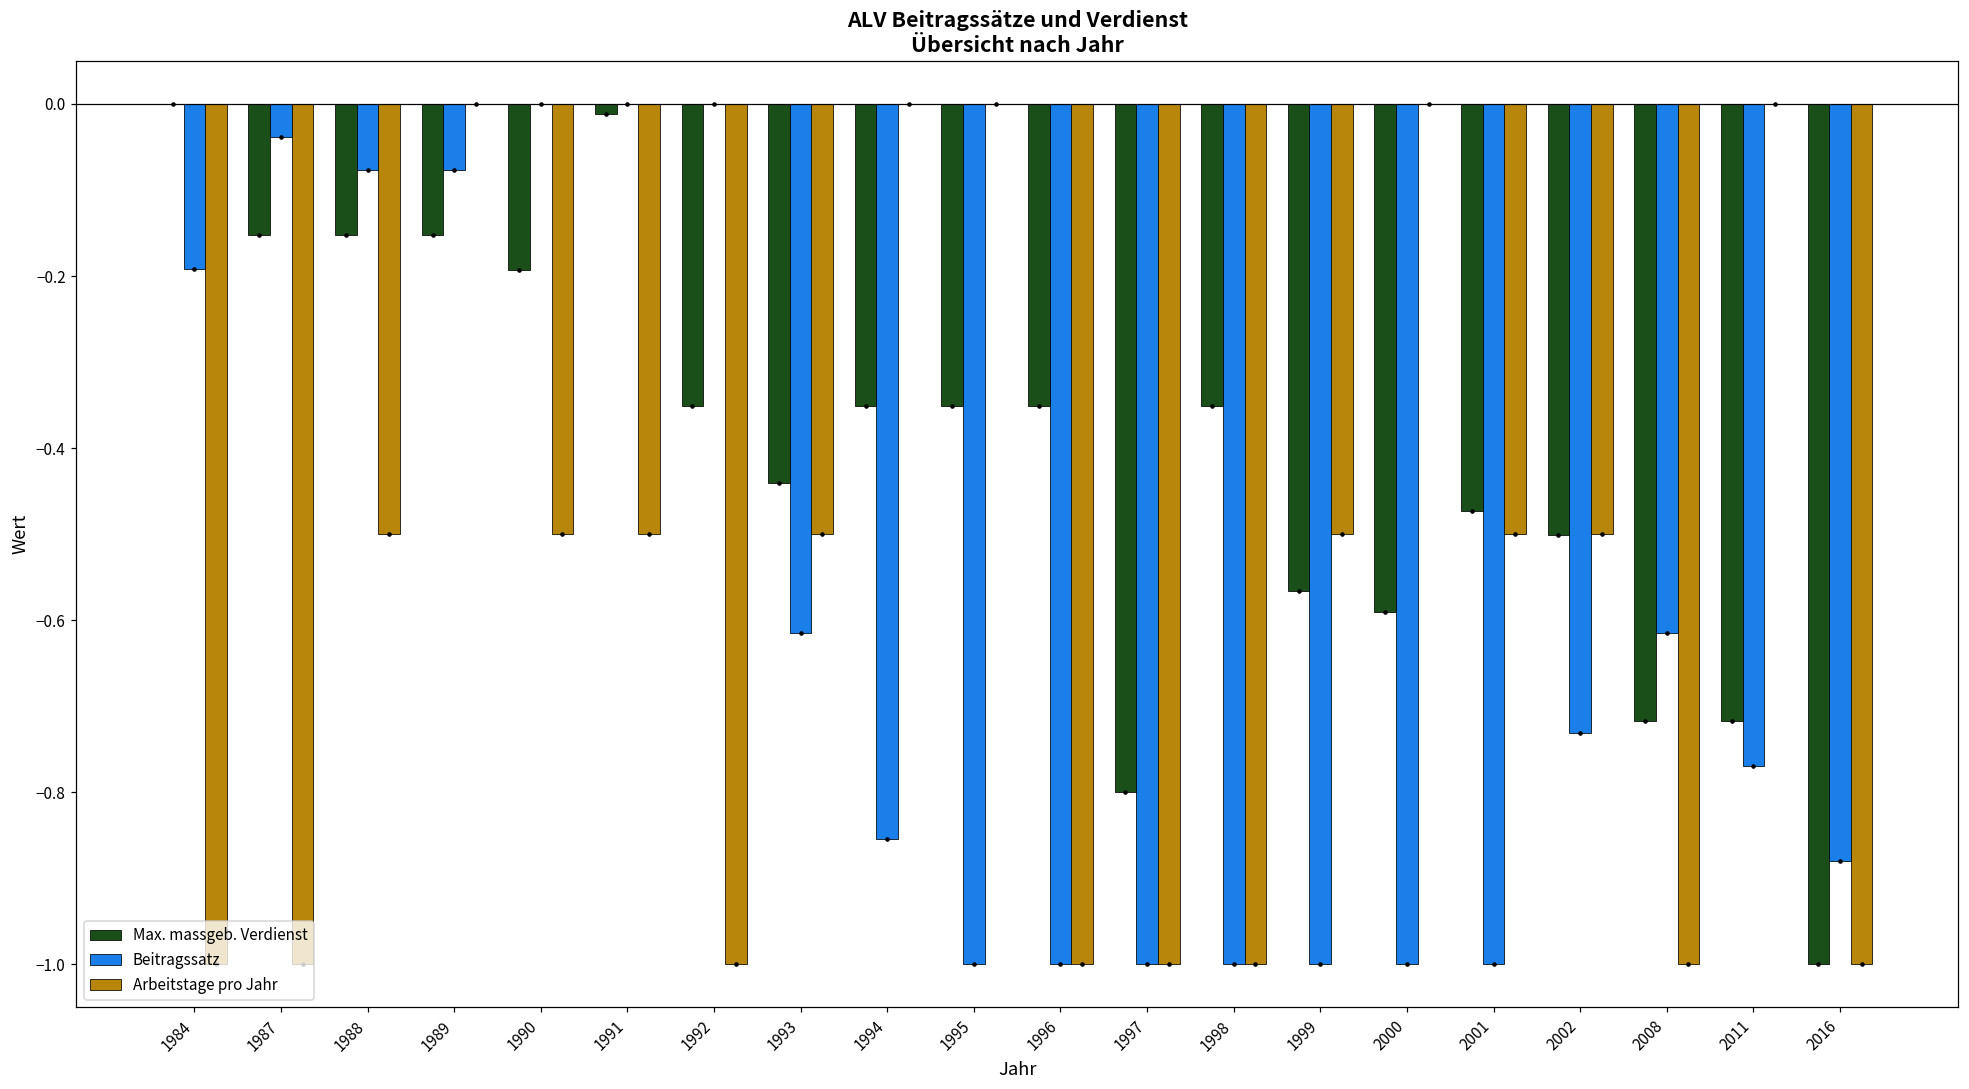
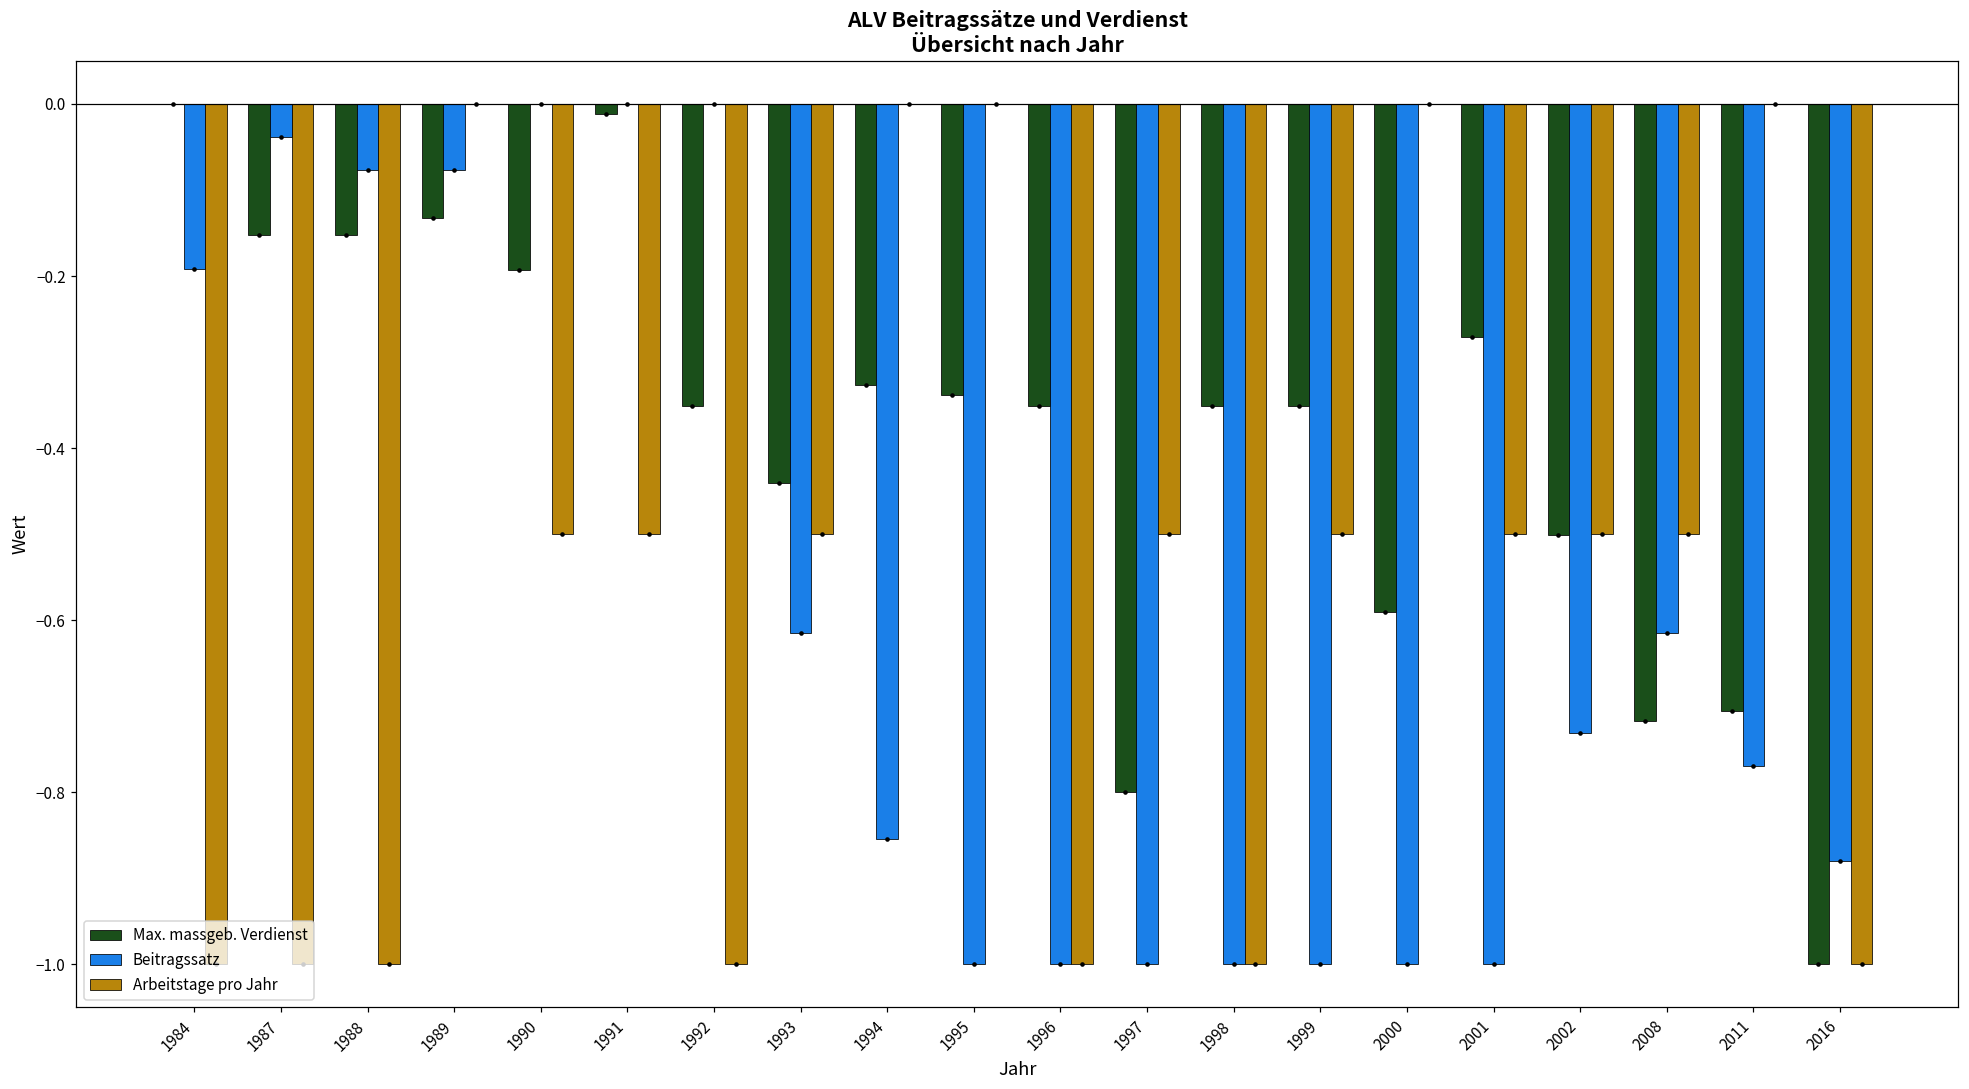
  {
    "Max. massgeb. Verdienst": {
      "1984": 0.00,
      "1987": -0.15,
      "1988": -0.15,
-     "1989": -0.15,
+     "1989": -0.13,
      "1990": -0.19,
      "1991": -0.01,
      "1992": -0.35,
      "1993": -0.44,
-     "1994": -0.35,
-     "1995": -0.35,
+     "1994": -0.33,
+     "1995": -0.34,
      "1996": -0.35,
      "1997": -0.80,
      "1998": -0.35,
-     "1999": -0.57,
+     "1999": -0.35,
      "2000": -0.59,
-     "2001": -0.47,
+     "2001": -0.27,
      "2002": -0.50,
      "2008": -0.72,
-     "2011": -0.72,
+     "2011": -0.71,
      "2016": -1.00
    },
    "Beitragssatz": {
      "1984": -0.19,
      "1987": -0.04,
      "1988": -0.08,
      "1989": -0.08,
      "1990": 0.00,
      "1991": 0.00,
      "1992": 0.00,
      "1993": -0.62,
      "1994": -0.85,
      "1995": -1.00,
      "1996": -1.00,
      "1997": -1.00,
      "1998": -1.00,
      "1999": -1.00,
      "2000": -1.00,
      "2001": -1.00,
      "2002": -0.73,
      "2008": -0.62,
      "2011": -0.77,
      "2016": -0.88
    },
    "Arbeitstage pro Jahr": {
-     "1988": -0.50,
+     "1988": -1.00,
      "1989": 0.00,
      "1990": -0.50,
      "1991": -0.50,
      "1992": -1.00,
      "1993": -0.50,
      "1994": 0.00,
      "1995": 0.00,
      "1996": -1.00,
-     "1997": -1.00,
+     "1997": -0.50,
      "1998": -1.00,
      "1999": -0.50,
      "2000": 0.00,
      "2001": -0.50,
      "2002": -0.50,
-     "2008": -1.00,
+     "2008": -0.50,
      "2011": 0.00,
      "2016": -1.00
    }
  }
